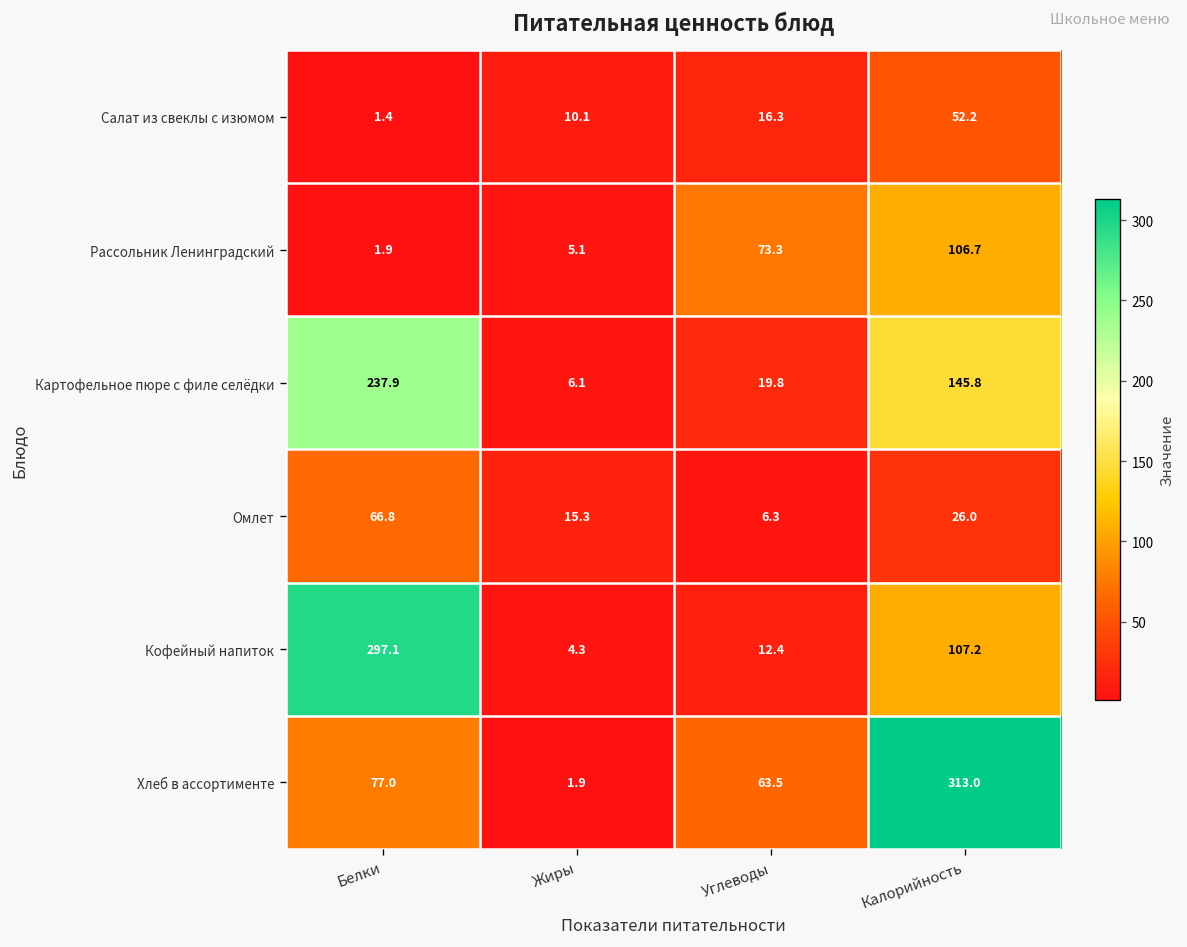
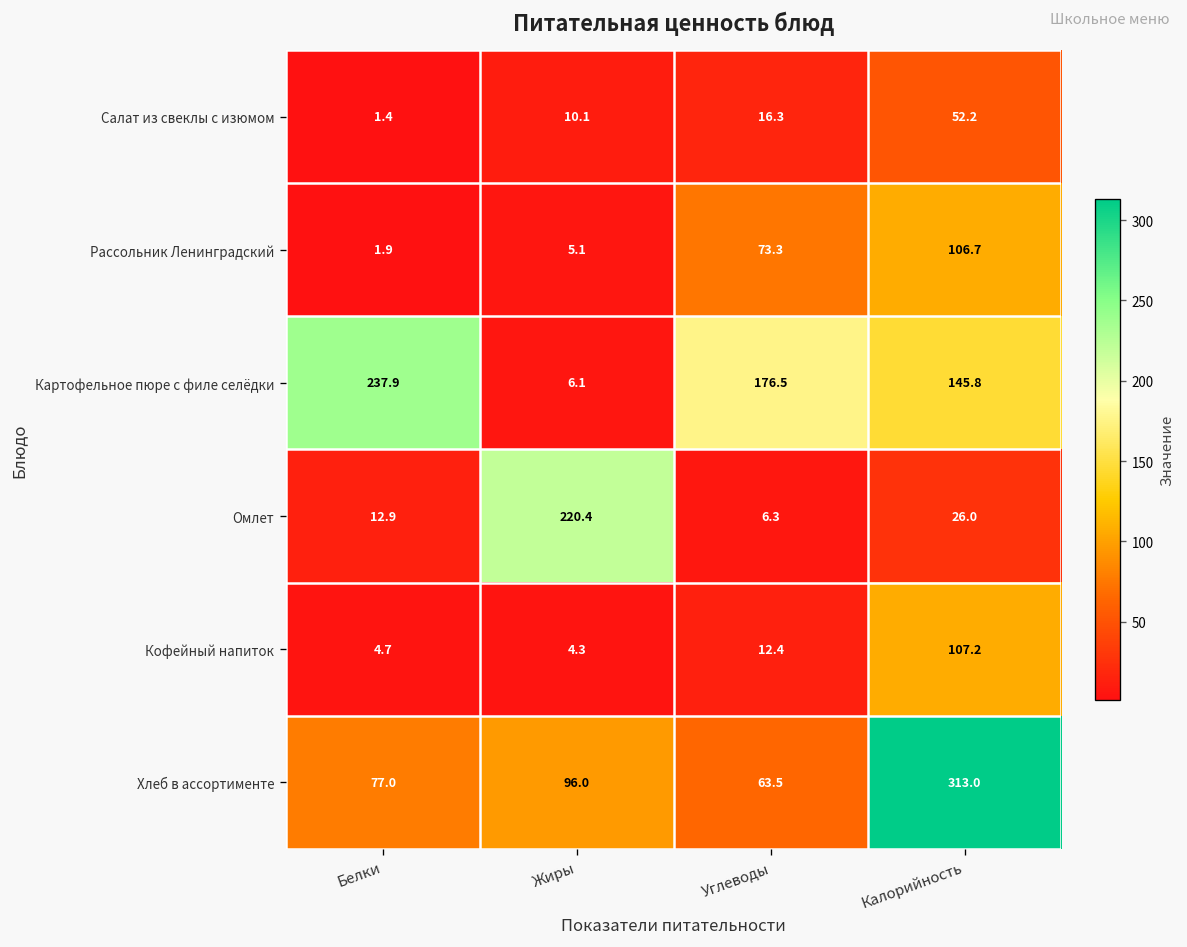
  {
    "Салат из свеклы с изюмом": {
      "Белки": 1.4,
      "Жиры": 10.1,
      "Углеводы": 16.3,
      "Калорийность": 52.2
    },
    "Рассольник Ленинградский": {
      "Белки": 1.9,
      "Жиры": 5.1,
      "Углеводы": 73.3,
      "Калорийность": 106.7
    },
    "Картофельное пюре с филе селёдки": {
      "Белки": 237.9,
      "Жиры": 6.1,
-     "Углеводы": 19.8,
+     "Углеводы": 176.5,
      "Калорийность": 145.8
    },
    "Омлет": {
-     "Белки": 66.8,
-     "Жиры": 15.3,
+     "Белки": 12.9,
+     "Жиры": 220.4,
      "Углеводы": 6.3,
      "Калорийность": 26.0
    },
    "Кофейный напиток": {
-     "Белки": 297.1,
+     "Белки": 4.7,
      "Жиры": 4.3,
      "Углеводы": 12.4,
      "Калорийность": 107.2
    },
    "Хлеб в ассортименте": {
      "Белки": 77.0,
-     "Жиры": 1.9,
+     "Жиры": 96.0,
      "Углеводы": 63.5,
      "Калорийность": 313.0
    }
  }
